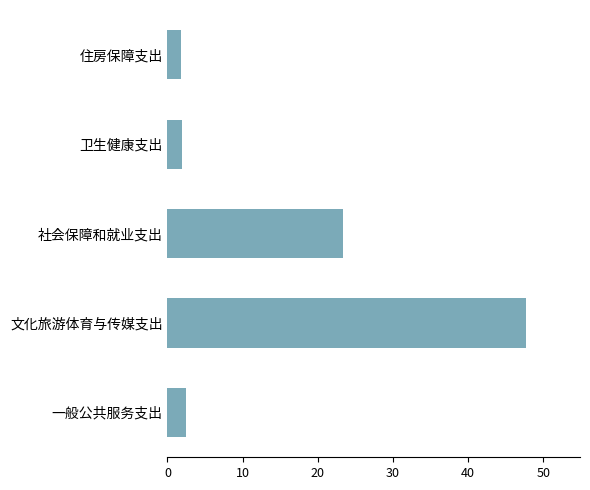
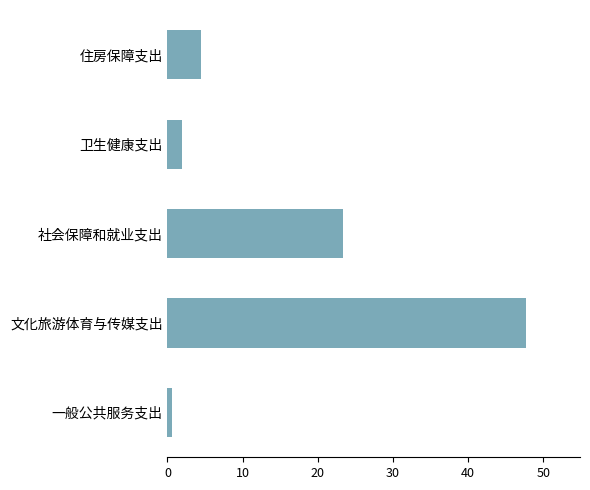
  {
-   "住房保障支出": 2,
+   "住房保障支出": 4,
    "卫生健康支出": 2,
    "社会保障和就业支出": 23,
    "文化旅游体育与传媒支出": 48,
-   "一般公共服务支出": 2
+   "一般公共服务支出": 1
  }
